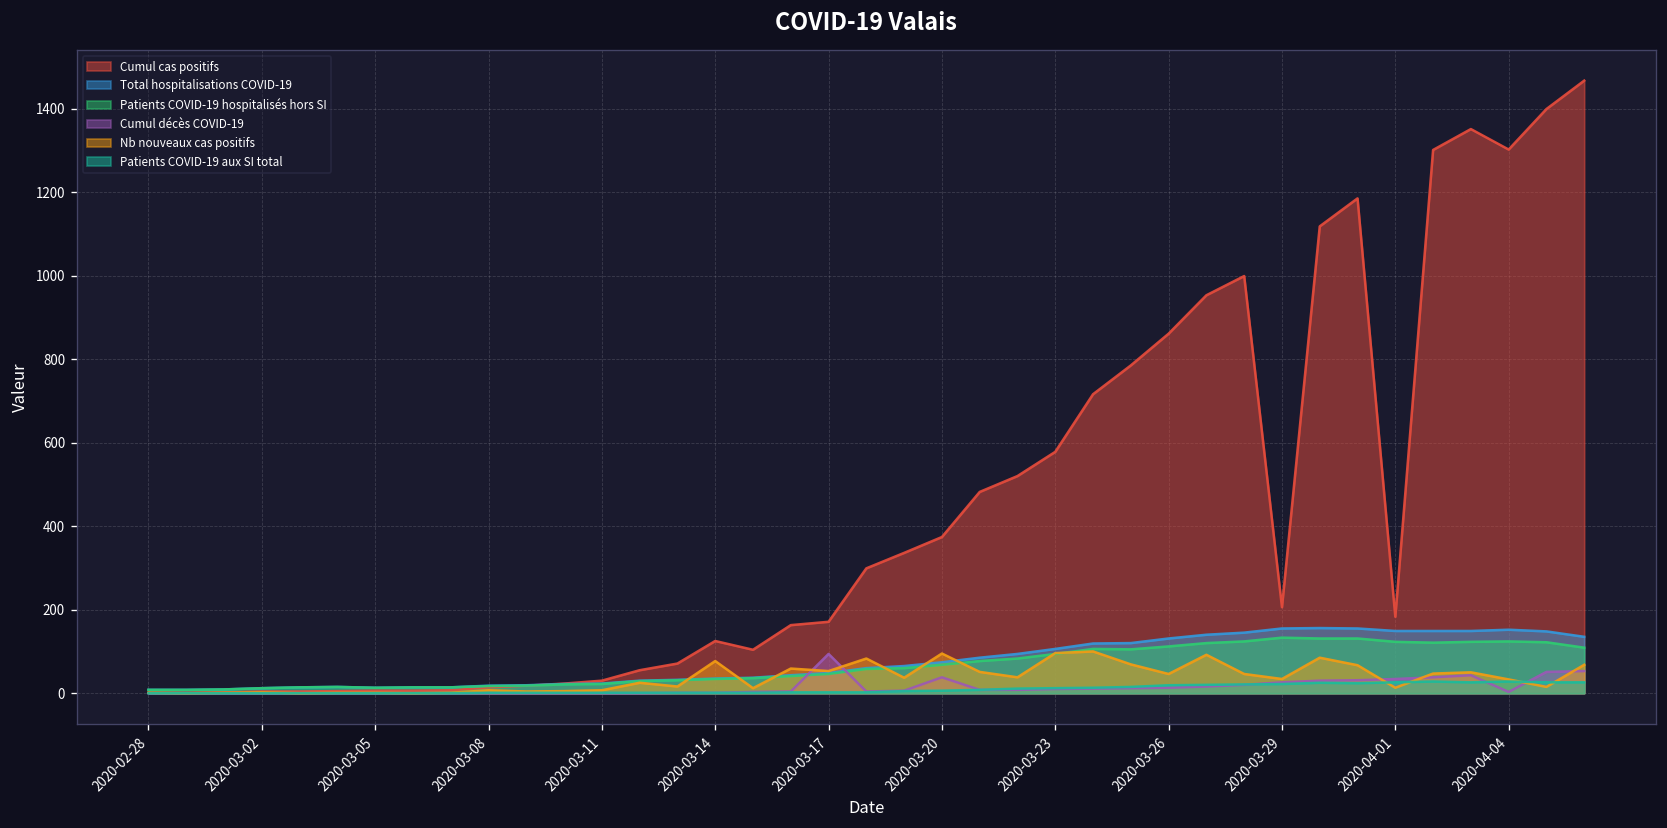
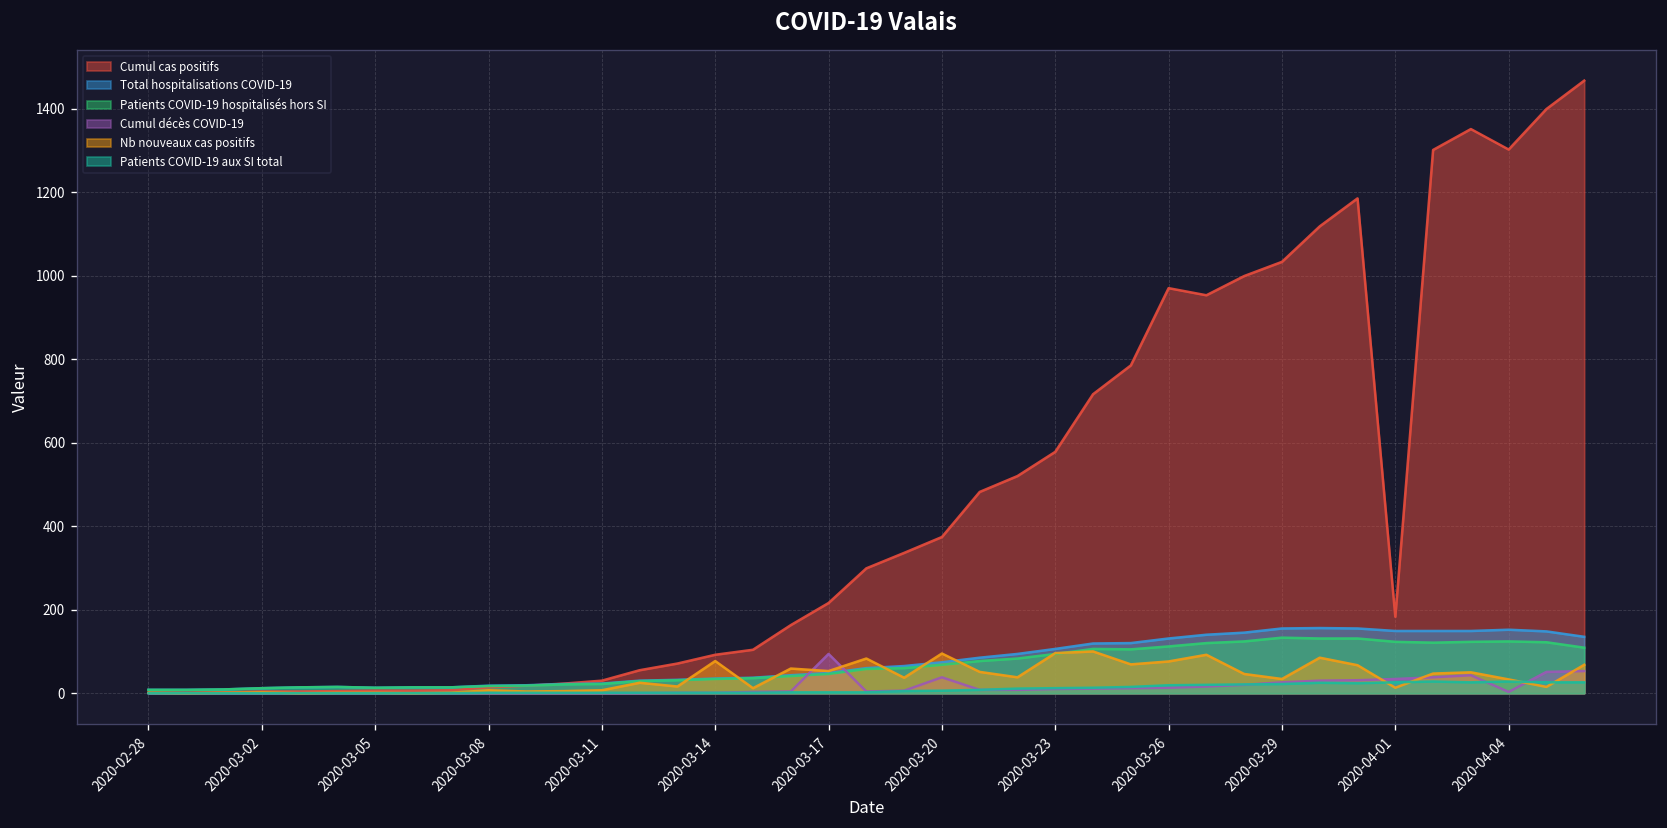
  {
    "Cumul cas positifs": {
-     "2020-03-14": 130,
-     "2020-03-17": 170,
+     "2020-03-14": 90,
+     "2020-03-17": 220,
      "2020-03-20": 370,
      "2020-03-23": 580,
-     "2020-03-26": 860,
-     "2020-03-29": 210,
+     "2020-03-26": 970,
+     "2020-03-29": 1030,
      "2020-04-01": 180,
      "2020-04-04": 1300
    },
    "Cumul décès COVID-19": {
      "2020-03-17": 90,
      "2020-03-20": 40,
      "2020-04-01": 30,
      "2020-04-04": 0
    },
    "Nb nouveaux cas positifs": {
      "2020-03-14": 80,
      "2020-03-20": 100,
-     "2020-03-26": 50,
+     "2020-03-26": 80,
      "2020-03-29": 30,
      "2020-04-01": 10
    }
  }
